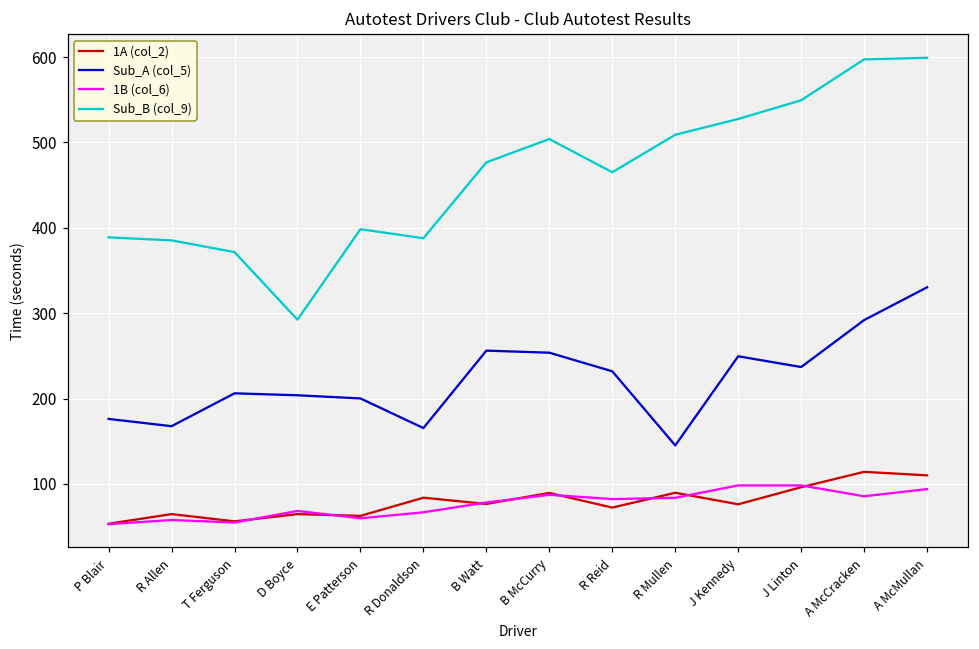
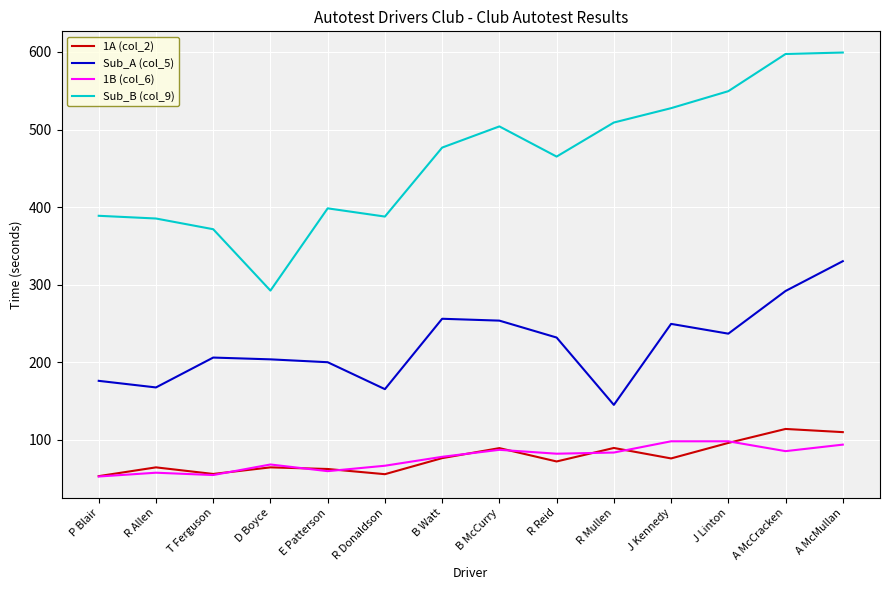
  {
    "1A (col_2)": {
      "R Allen": 60,
      "D Boyce": 60,
-     "R Donaldson": 80,
+     "R Donaldson": 60,
      "R Reid": 70,
      "R Mullen": 90,
      "J Kennedy": 80,
      "A McCracken": 110,
      "A McMullan": 110
    },
    "Sub_A (col_5)": {
      "P Blair": 180,
      "R Allen": 170,
      "T Ferguson": 210,
      "D Boyce": 200,
      "E Patterson": 200,
      "R Donaldson": 170,
      "B Watt": 260,
      "B McCurry": 250,
      "R Reid": 230,
      "R Mullen": 150,
      "J Kennedy": 250,
      "J Linton": 240,
      "A McCracken": 290,
      "A McMullan": 330
    },
    "1B (col_6)": {
      "R Allen": 60,
      "D Boyce": 70,
      "R Donaldson": 70,
      "R Reid": 80,
      "R Mullen": 80,
      "J Kennedy": 100,
      "A McCracken": 90,
      "A McMullan": 90
    },
    "Sub_B (col_9)": {
      "P Blair": 390,
      "R Allen": 390,
      "T Ferguson": 370,
      "D Boyce": 290,
      "E Patterson": 400,
      "R Donaldson": 390,
      "B Watt": 480,
      "B McCurry": 500,
      "R Reid": 470,
      "R Mullen": 510,
      "J Kennedy": 530,
      "J Linton": 550,
      "A McCracken": 600,
      "A McMullan": 600
    }
  }
